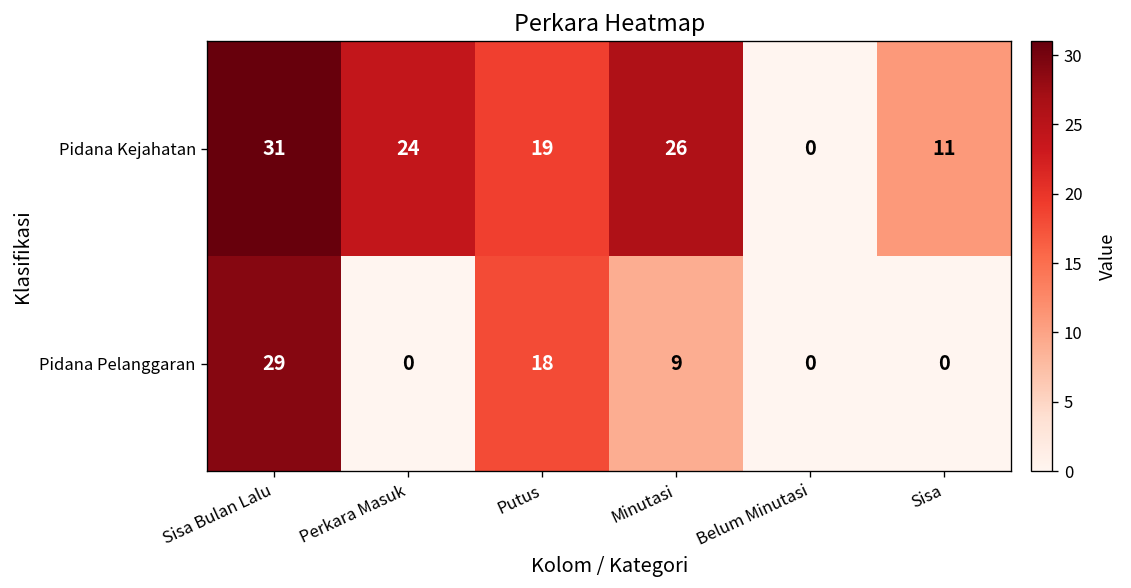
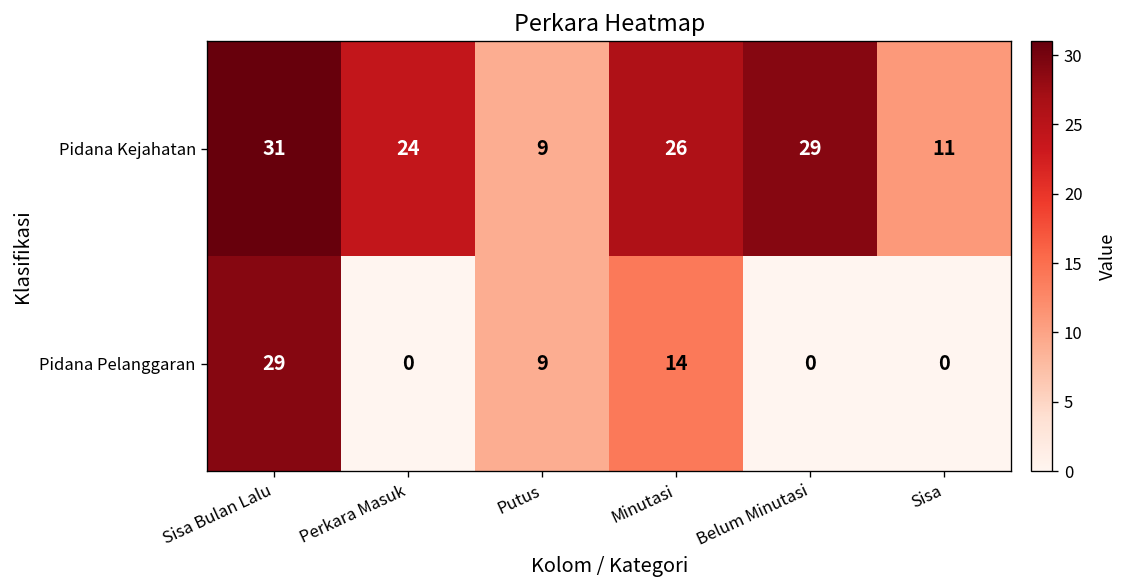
  {
    "Pidana Kejahatan": {
      "Sisa Bulan Lalu": 31,
      "Perkara Masuk": 24,
-     "Putus": 19,
+     "Putus": 9,
      "Minutasi": 26,
-     "Belum Minutasi": 0,
+     "Belum Minutasi": 29,
      "Sisa": 11
    },
    "Pidana Pelanggaran": {
      "Sisa Bulan Lalu": 29,
      "Perkara Masuk": 0,
-     "Putus": 18,
-     "Minutasi": 9,
+     "Putus": 9,
+     "Minutasi": 14,
      "Belum Minutasi": 0,
      "Sisa": 0
    }
  }
